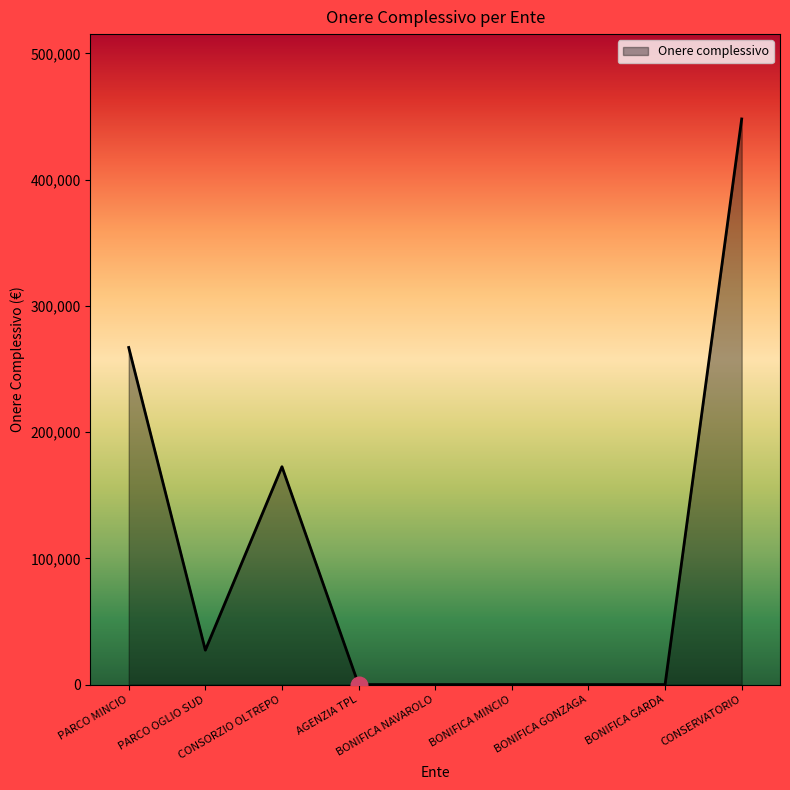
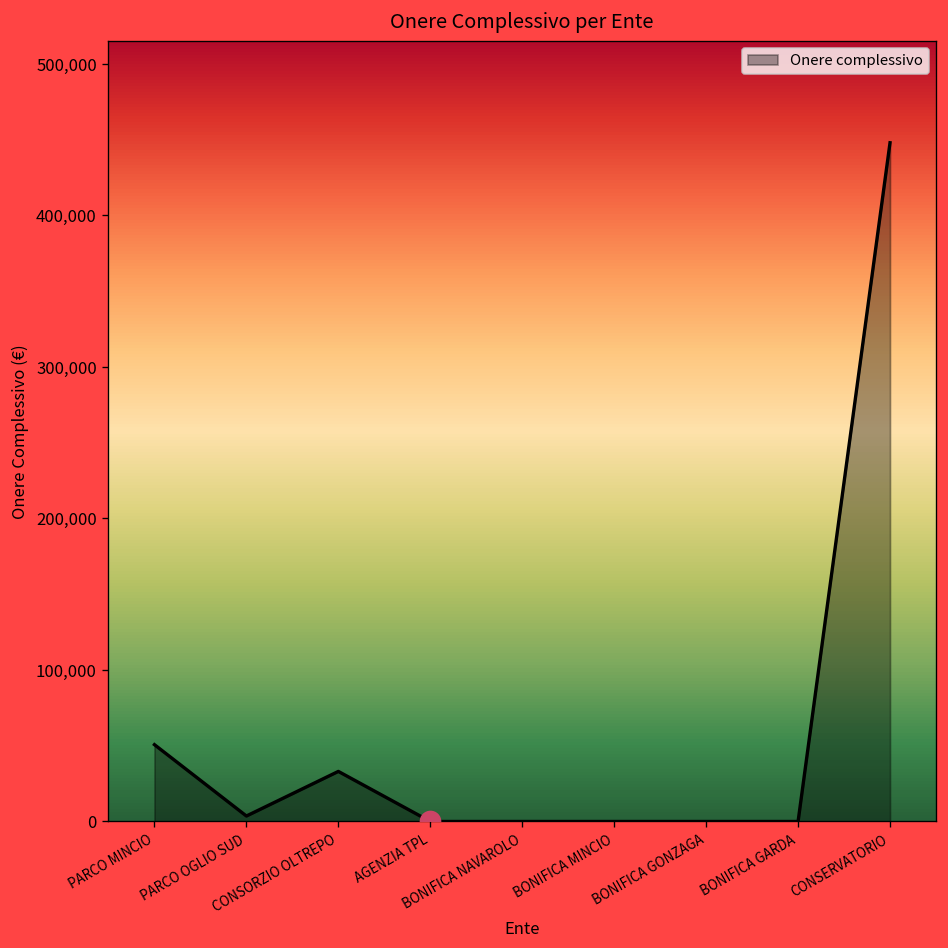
  {
    "Onere complessivo": {
-     "PARCO MINCIO": "267,000",
-     "PARCO OGLIO SUD": "27,000",
-     "CONSORZIO OLTREPO": "173,000",
+     "PARCO MINCIO": "51,000",
+     "PARCO OGLIO SUD": "4,000",
+     "CONSORZIO OLTREPO": "33,000",
      "BONIFICA NAVAROLO": "0",
      "BONIFICA MINCIO": "0",
      "BONIFICA GONZAGA": "0",
      "BONIFICA GARDA": "0",
      "CONSERVATORIO": "448,000"
    }
  }
